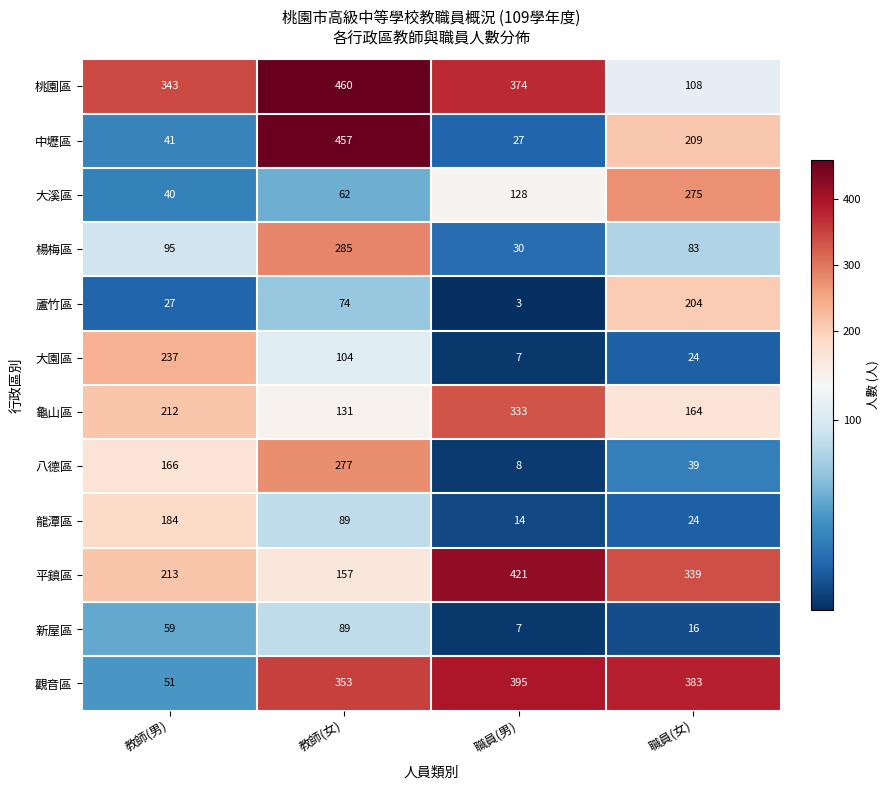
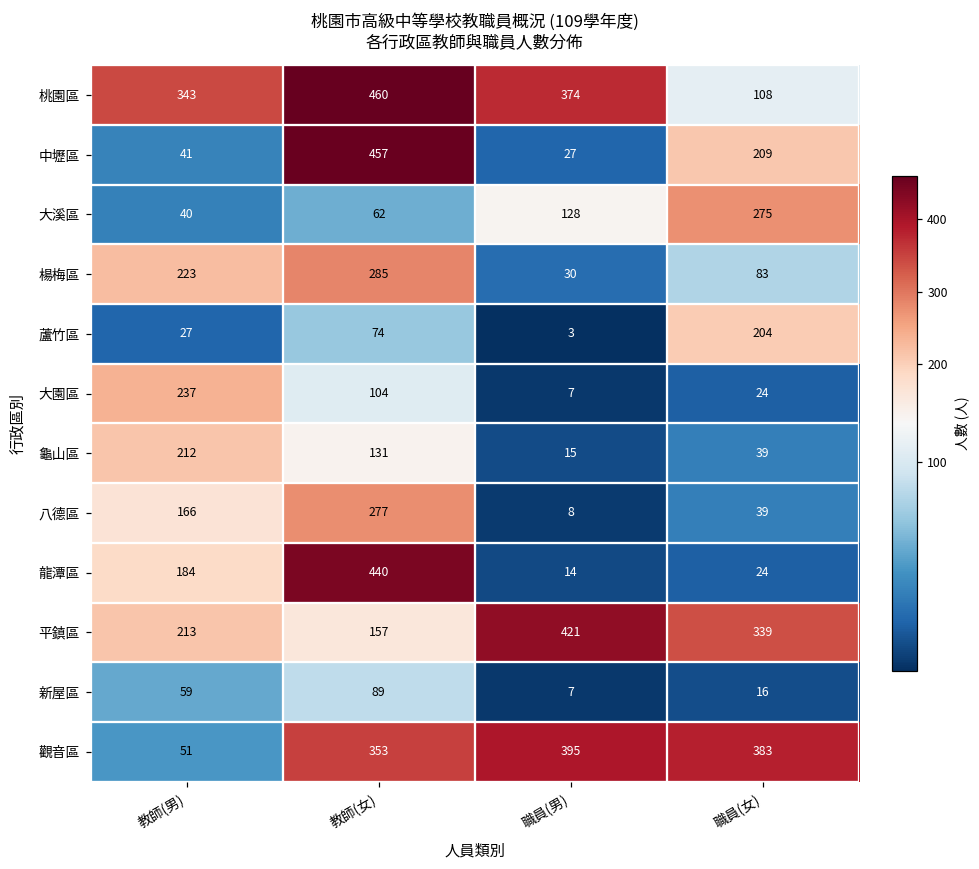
  {
    "桃園區": {
      "教師(男)": 343,
      "教師(女)": 460,
      "職員(男)": 374,
      "職員(女)": 108
    },
    "中壢區": {
      "教師(男)": 41,
      "教師(女)": 457,
      "職員(男)": 27,
      "職員(女)": 209
    },
    "大溪區": {
      "教師(男)": 40,
      "教師(女)": 62,
      "職員(男)": 128,
      "職員(女)": 275
    },
    "楊梅區": {
-     "教師(男)": 95,
+     "教師(男)": 223,
      "教師(女)": 285,
      "職員(男)": 30,
      "職員(女)": 83
    },
    "蘆竹區": {
      "教師(男)": 27,
      "教師(女)": 74,
      "職員(男)": 3,
      "職員(女)": 204
    },
    "大園區": {
      "教師(男)": 237,
      "教師(女)": 104,
      "職員(男)": 7,
      "職員(女)": 24
    },
    "龜山區": {
      "教師(男)": 212,
      "教師(女)": 131,
-     "職員(男)": 333,
-     "職員(女)": 164
+     "職員(男)": 15,
+     "職員(女)": 39
    },
    "八德區": {
      "教師(男)": 166,
      "教師(女)": 277,
      "職員(男)": 8,
      "職員(女)": 39
    },
    "龍潭區": {
      "教師(男)": 184,
-     "教師(女)": 89,
+     "教師(女)": 440,
      "職員(男)": 14,
      "職員(女)": 24
    },
    "平鎮區": {
      "教師(男)": 213,
      "教師(女)": 157,
      "職員(男)": 421,
      "職員(女)": 339
    },
    "新屋區": {
      "教師(男)": 59,
      "教師(女)": 89,
      "職員(男)": 7,
      "職員(女)": 16
    },
    "觀音區": {
      "教師(男)": 51,
      "教師(女)": 353,
      "職員(男)": 395,
      "職員(女)": 383
    }
  }
